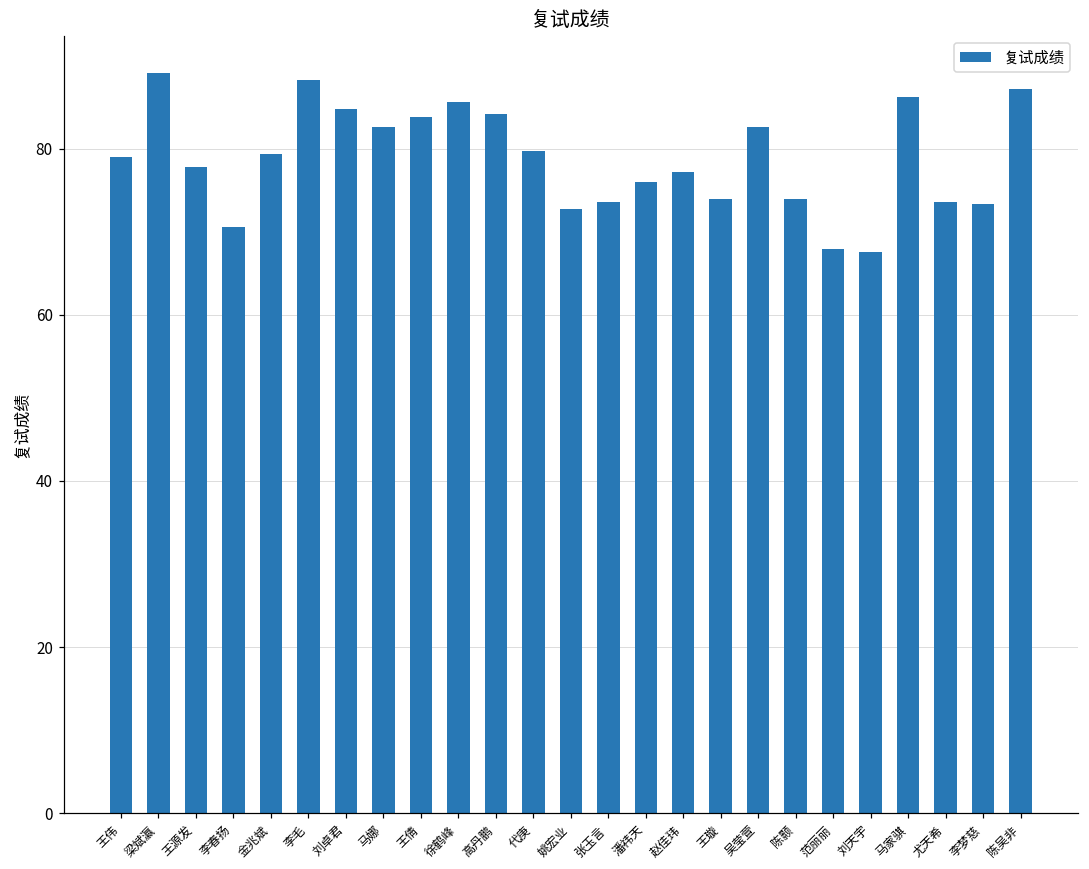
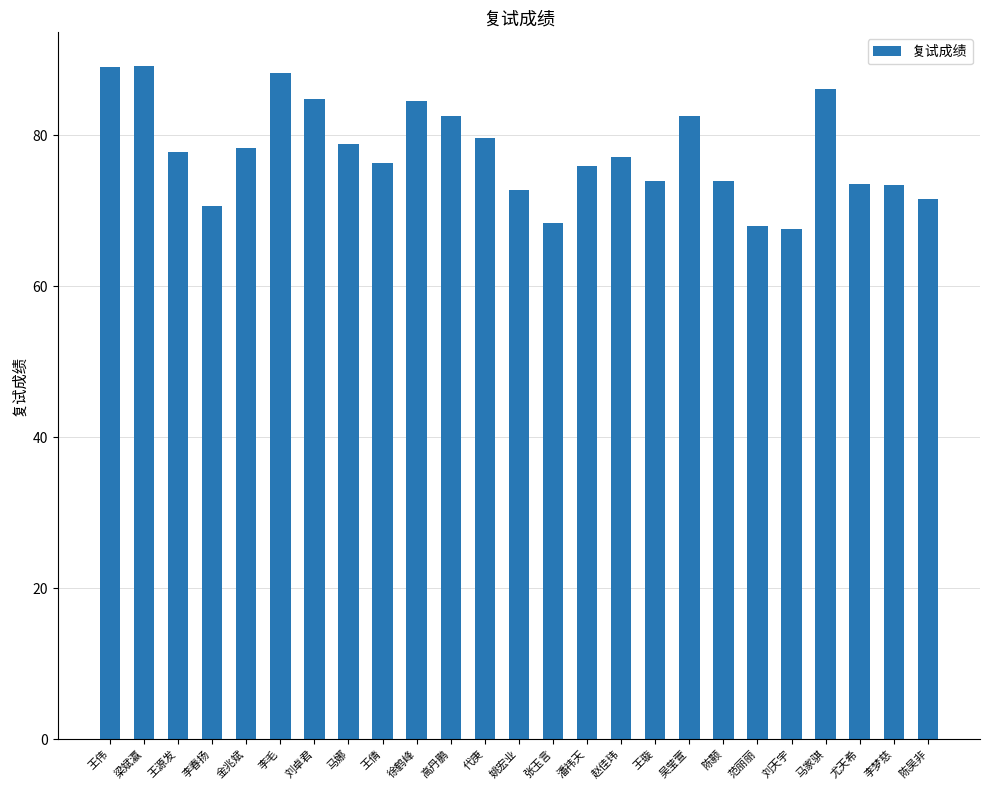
  {
-   "王伟": 79,
+   "王伟": 89,
    "梁斌瀛": 89,
    "王源发": 78,
    "李春扬": 71,
-   "金兆斌": 79,
+   "金兆斌": 78,
    "李毛": 88,
    "刘卓君": 85,
-   "马娜": 83,
-   "王倩": 84,
-   "徐鹤峰": 86,
-   "高丹鹏": 84,
+   "马娜": 79,
+   "王倩": 76,
+   "徐鹤峰": 85,
+   "高丹鹏": 83,
    "代庚": 80,
    "姚宏业": 73,
-   "张玉言": 74,
+   "张玉言": 68,
    "潘祎天": 76,
    "赵佳玮": 77,
    "王璇": 74,
    "吴莹萱": 83,
    "陈颢": 74,
    "范丽丽": 68,
    "刘天宇": 68,
    "马家骐": 86,
    "尤天希": 74,
    "李梦慈": 73,
-   "陈吴非": 87
+   "陈吴非": 72
  }
